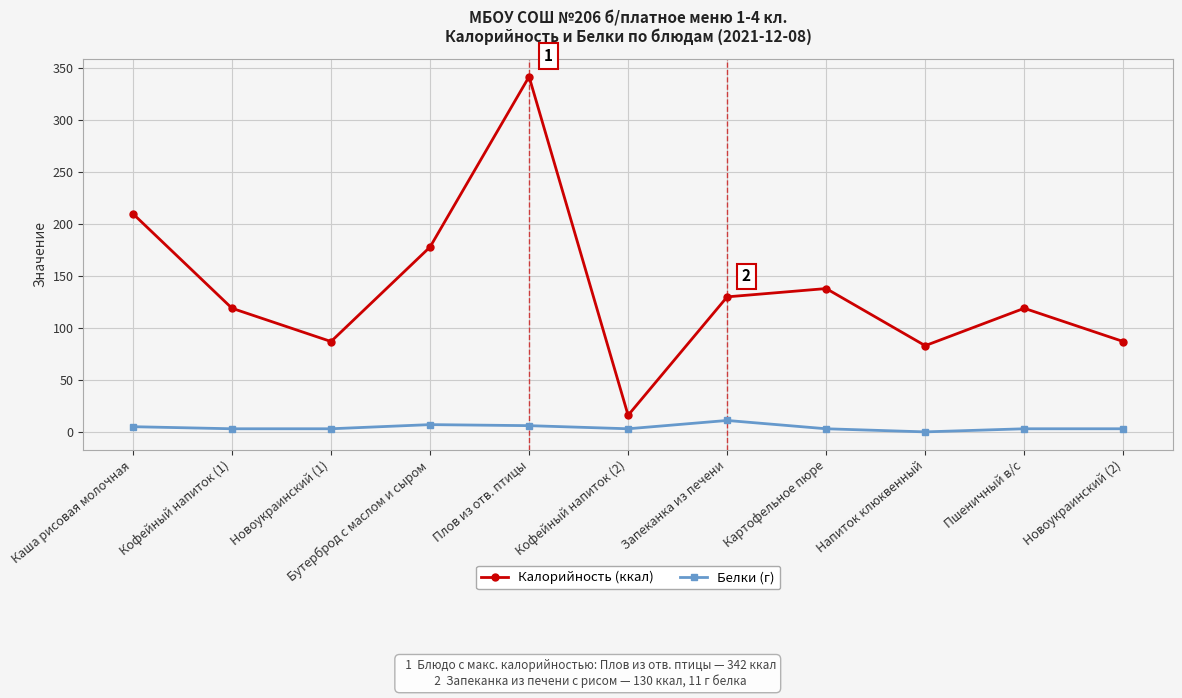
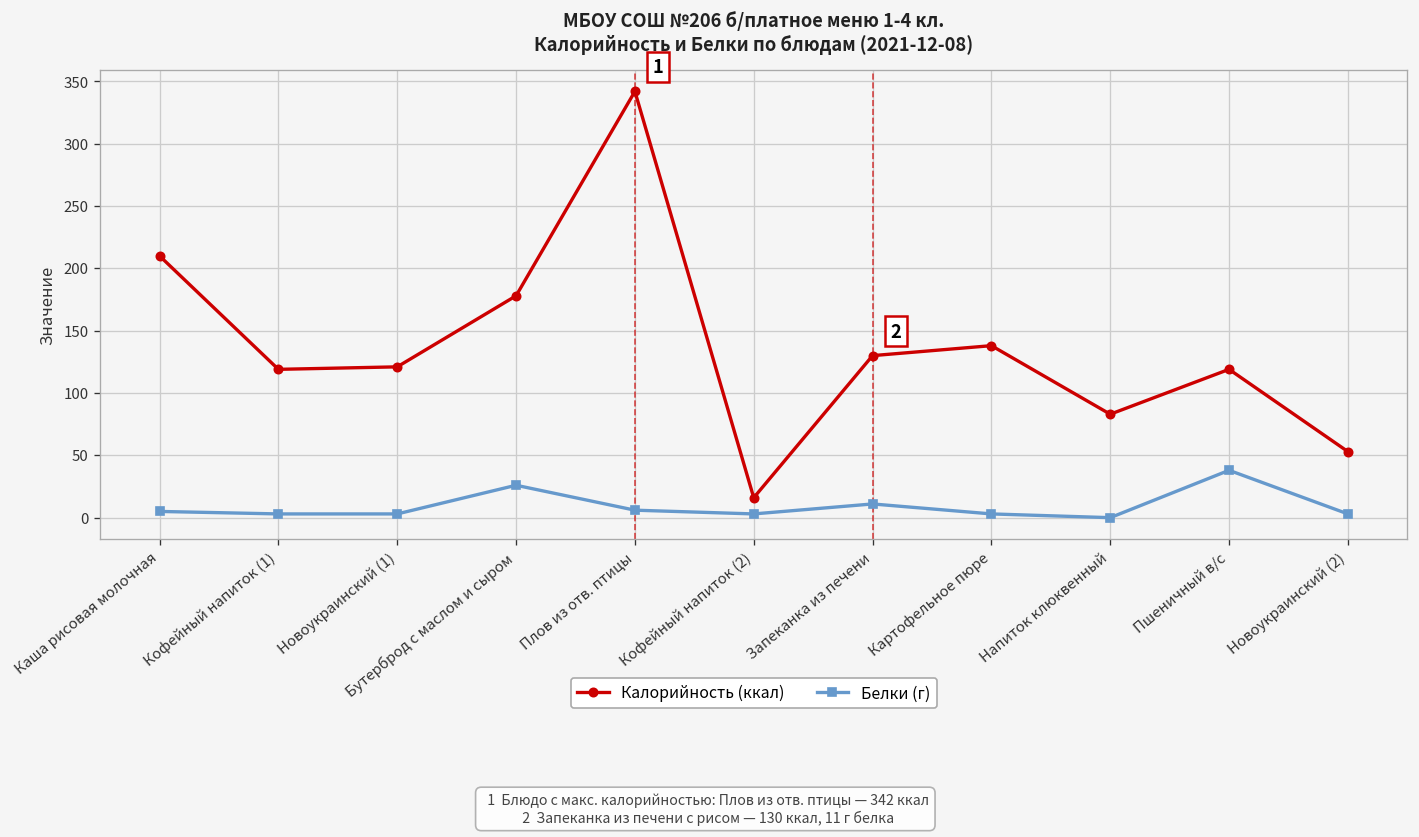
  {
    "Калорийность (ккал)": {
      "Каша рисовая молочная": 210,
      "Кофейный напиток (1)": 119,
-     "Новоукраинский (1)": 87,
+     "Новоукраинский (1)": 121,
      "Бутерброд с маслом и сыром": 178,
      "Кофейный напиток (2)": 16,
      "Картофельное пюре": 138,
      "Напиток клюквенный": 83,
      "Пшеничный в/с": 119,
-     "Новоукраинский (2)": 87
+     "Новоукраинский (2)": 53
    },
    "Белки (г)": {
      "Каша рисовая молочная": 5,
      "Кофейный напиток (1)": 3,
      "Новоукраинский (1)": 3,
-     "Бутерброд с маслом и сыром": 7,
+     "Бутерброд с маслом и сыром": 26,
      "Плов из отв. птицы": 6,
      "Кофейный напиток (2)": 3,
      "Запеканка из печени": 11,
      "Картофельное пюре": 3,
      "Напиток клюквенный": 0,
-     "Пшеничный в/с": 3,
+     "Пшеничный в/с": 38,
      "Новоукраинский (2)": 3
    }
  }
